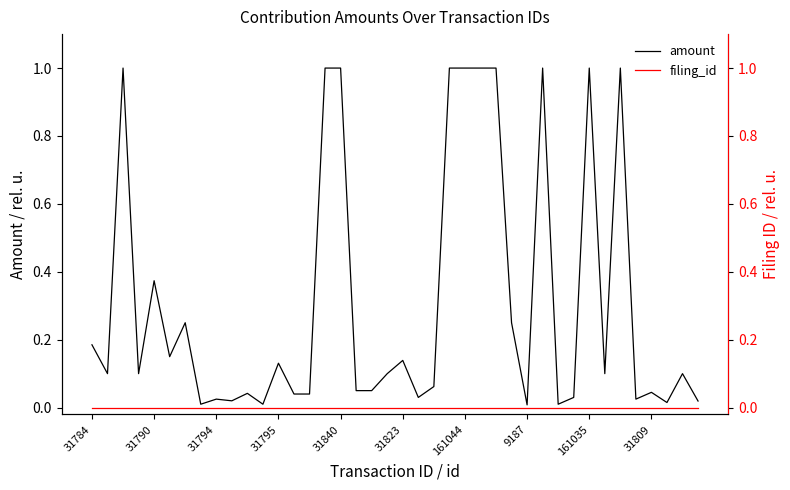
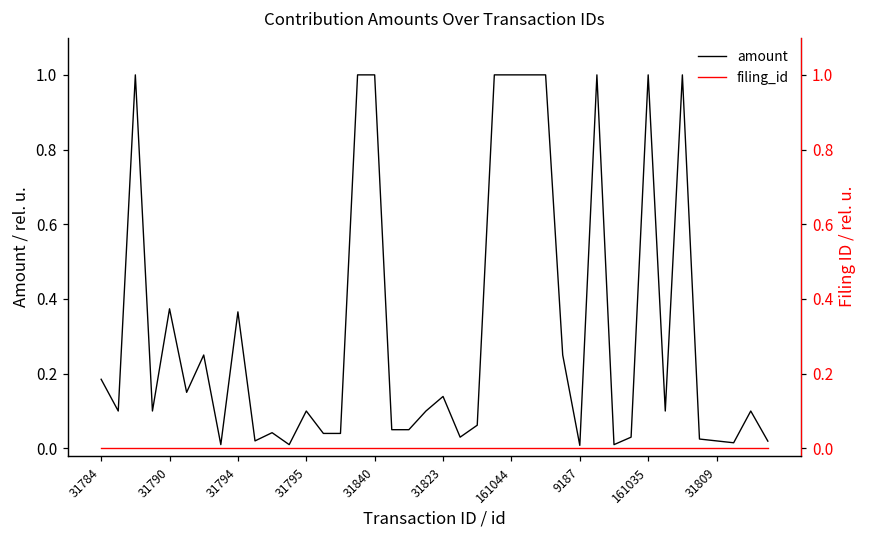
  {
    "amount": {
      "31784": 0.19,
      "31790": 0.37,
-     "31794": 0.03,
-     "31795": 0.13,
+     "31794": 0.37,
+     "31795": 0.10,
      "31840": 1.00,
      "31823": 0.14,
      "161044": 1.00,
      "9187": 0.01,
      "161035": 1.00,
-     "31809": 0.05
+     "31809": 0.02
    },
    "filing_id": {
      "31784": 0.00,
      "31790": 0.00,
      "31794": 0.00,
      "31795": 0.00,
      "31840": 0.00,
      "31823": 0.00,
      "161044": 0.00,
      "9187": 0.00,
      "161035": 0.00,
      "31809": 0.00
    }
  }
